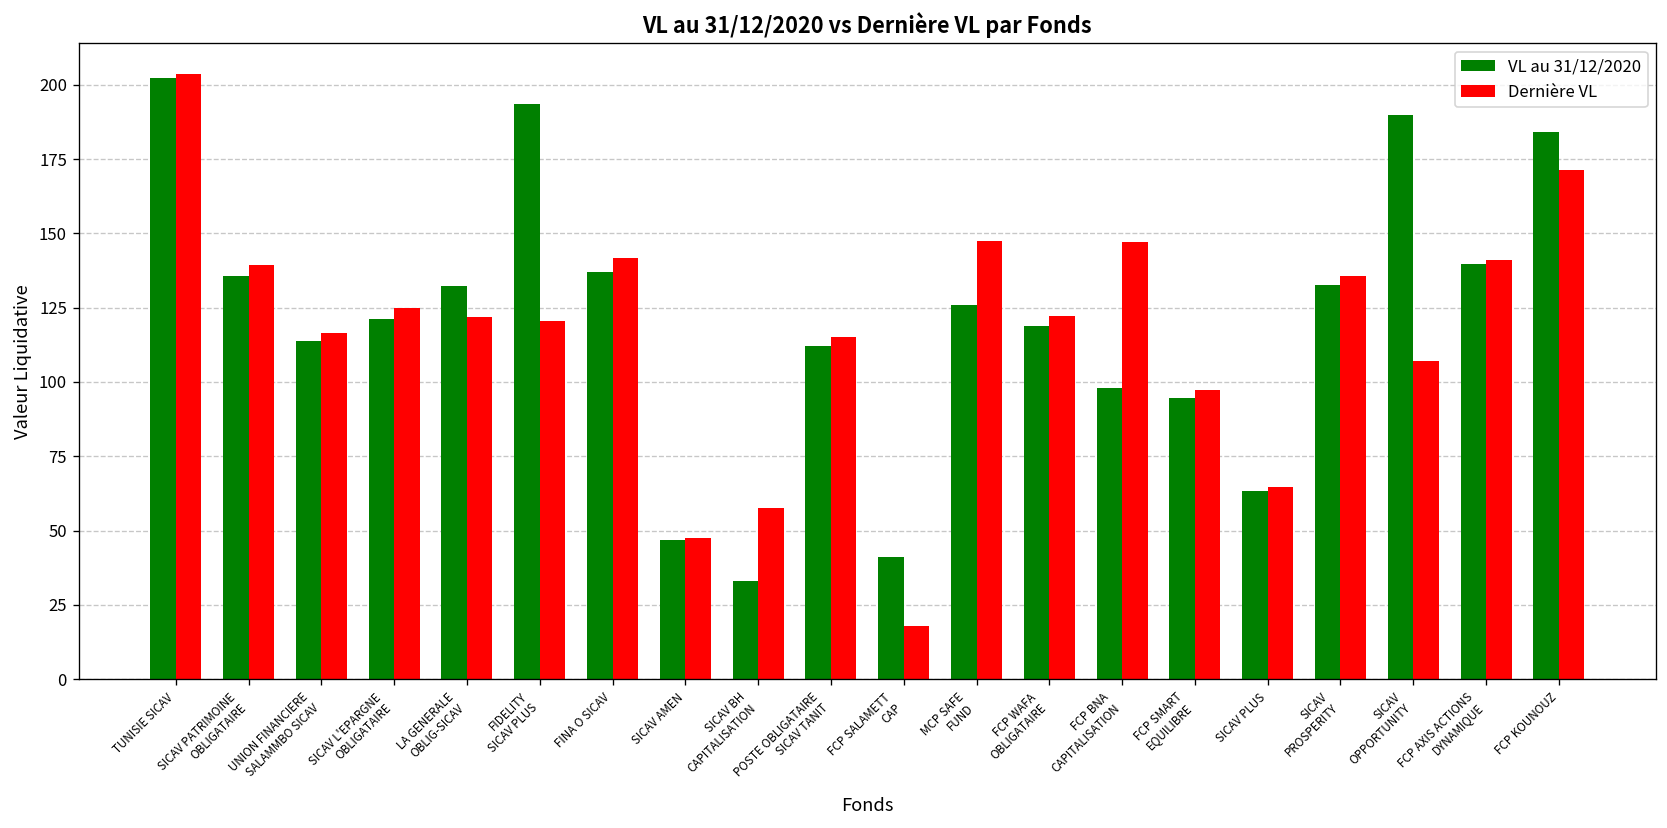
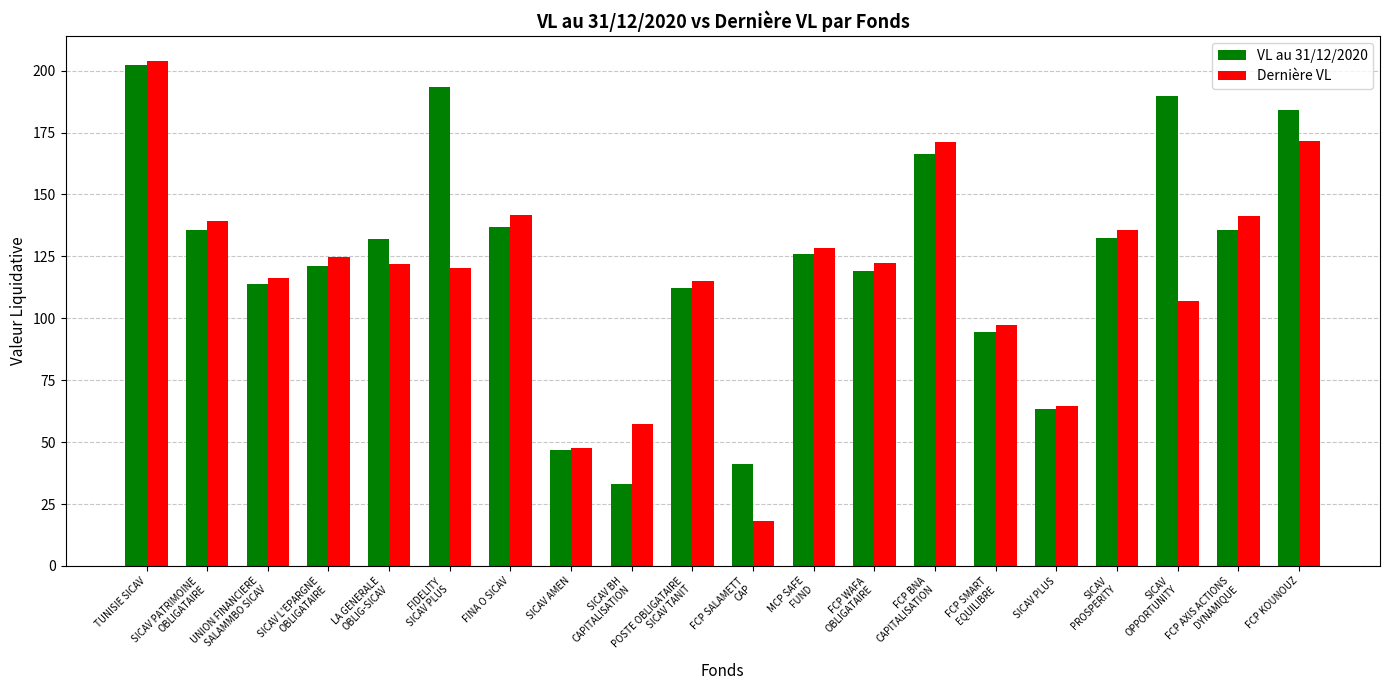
  {
    "VL au 31/12/2020": {
      "TUNISIE SICAV": 202,
      "SICAV PATRIMOINE OBLIGATAIRE": 136,
      "UNION FINANCIERE SALAMMBO SICAV": 114,
      "SICAV L'EPARGNE OBLIGATAIRE": 121,
      "LA GENERALE OBLIG-SICAV": 132,
      "FIDELITY SICAV PLUS": 193,
      "FINA O SICAV": 137,
      "SICAV AMEN": 47,
      "SICAV BH CAPITALISATION": 33,
      "POSTE OBLIGATAIRE SICAV TANIT": 112,
      "FCP SALAMETT CAP": 41,
      "MCP SAFE FUND": 126,
      "FCP WAFA OBLIGATAIRE": 119,
-     "FCP BNA CAPITALISATION": 98,
+     "FCP BNA CAPITALISATION": 166,
      "FCP SMART EQUILIBRE": 94,
      "SICAV PLUS": 63,
      "SICAV PROSPERITY": 133,
      "SICAV OPPORTUNITY": 190,
-     "FCP AXIS ACTIONS DYNAMIQUE": 140,
+     "FCP AXIS ACTIONS DYNAMIQUE": 136,
      "FCP KOUNOUZ": 184
    },
    "Dernière VL": {
      "TUNISIE SICAV": 204,
      "SICAV PATRIMOINE OBLIGATAIRE": 139,
      "UNION FINANCIERE SALAMMBO SICAV": 116,
      "SICAV L'EPARGNE OBLIGATAIRE": 125,
      "LA GENERALE OBLIG-SICAV": 122,
      "FIDELITY SICAV PLUS": 121,
      "FINA O SICAV": 142,
      "SICAV AMEN": 48,
      "SICAV BH CAPITALISATION": 57,
      "POSTE OBLIGATAIRE SICAV TANIT": 115,
      "FCP SALAMETT CAP": 18,
-     "MCP SAFE FUND": 147,
+     "MCP SAFE FUND": 128,
      "FCP WAFA OBLIGATAIRE": 122,
-     "FCP BNA CAPITALISATION": 147,
+     "FCP BNA CAPITALISATION": 171,
      "FCP SMART EQUILIBRE": 97,
      "SICAV PLUS": 65,
      "SICAV PROSPERITY": 136,
      "SICAV OPPORTUNITY": 107,
      "FCP AXIS ACTIONS DYNAMIQUE": 141,
      "FCP KOUNOUZ": 171
    }
  }
